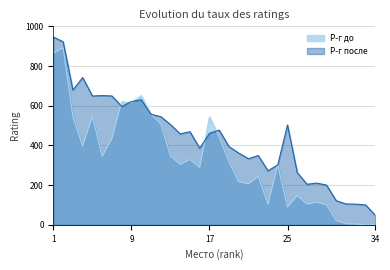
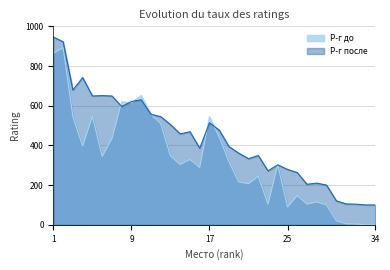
  {
    "Р-г до": {
      "1": 870,
      "17": 540,
      "25": 90,
      "34": 0
    },
    "Р-г после": {
      "1": 950,
-     "17": 460,
-     "25": 500,
-     "34": 50
+     "17": 510,
+     "25": 280,
+     "34": 100
    }
  }
